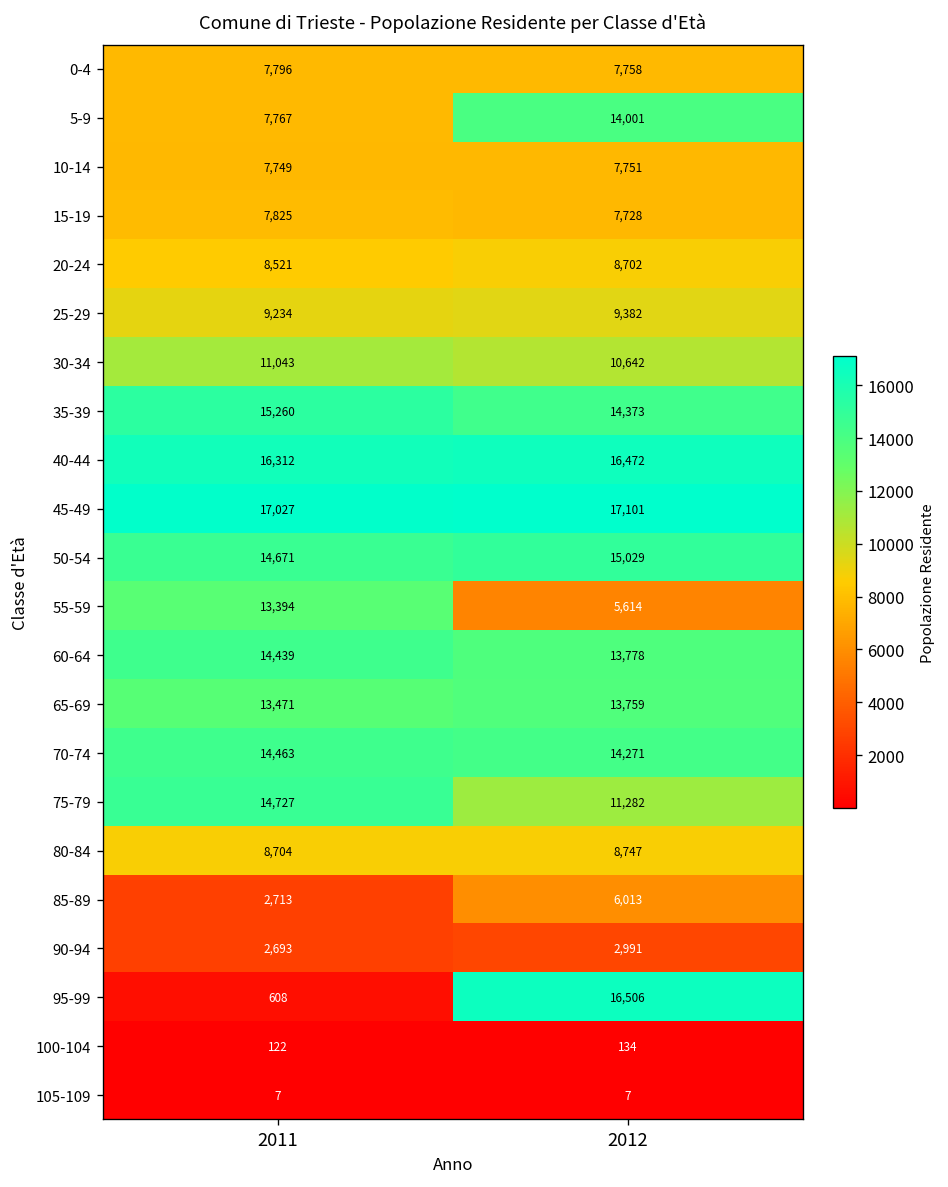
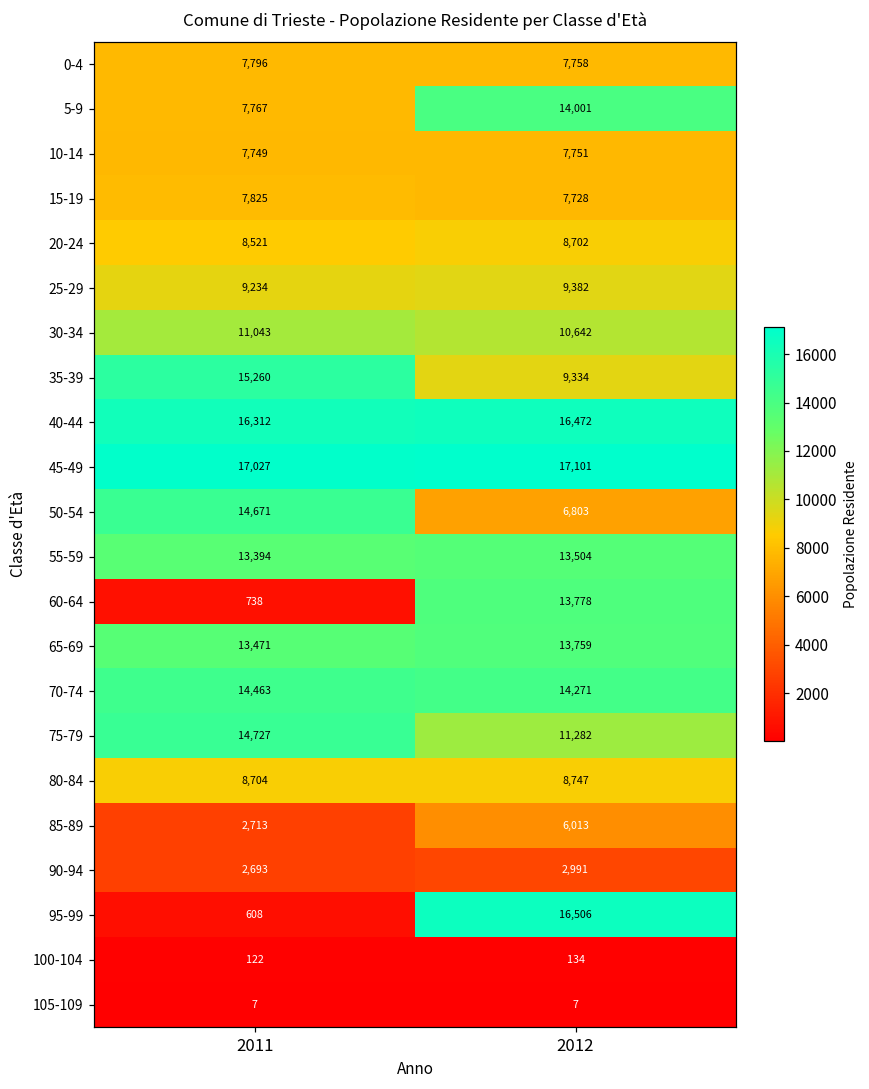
  {
    "0-4": {
      "2011": "7,796",
      "2012": "7,758"
    },
    "5-9": {
      "2011": "7,767",
      "2012": "14,001"
    },
    "10-14": {
      "2011": "7,749",
      "2012": "7,751"
    },
    "15-19": {
      "2011": "7,825",
      "2012": "7,728"
    },
    "20-24": {
      "2011": "8,521",
      "2012": "8,702"
    },
    "25-29": {
      "2011": "9,234",
      "2012": "9,382"
    },
    "30-34": {
      "2011": "11,043",
      "2012": "10,642"
    },
    "35-39": {
      "2011": "15,260",
-     "2012": "14,373"
+     "2012": "9,334"
    },
    "40-44": {
      "2011": "16,312",
      "2012": "16,472"
    },
    "45-49": {
      "2011": "17,027",
      "2012": "17,101"
    },
    "50-54": {
      "2011": "14,671",
-     "2012": "15,029"
+     "2012": "6,803"
    },
    "55-59": {
      "2011": "13,394",
-     "2012": "5,614"
+     "2012": "13,504"
    },
    "60-64": {
-     "2011": "14,439",
+     "2011": "738",
      "2012": "13,778"
    },
    "65-69": {
      "2011": "13,471",
      "2012": "13,759"
    },
    "70-74": {
      "2011": "14,463",
      "2012": "14,271"
    },
    "75-79": {
      "2011": "14,727",
      "2012": "11,282"
    },
    "80-84": {
      "2011": "8,704",
      "2012": "8,747"
    },
    "85-89": {
      "2011": "2,713",
      "2012": "6,013"
    },
    "90-94": {
      "2011": "2,693",
      "2012": "2,991"
    },
    "95-99": {
      "2011": "608",
      "2012": "16,506"
    },
    "100-104": {
      "2011": "122",
      "2012": "134"
    },
    "105-109": {
      "2011": "7",
      "2012": "7"
    }
  }
